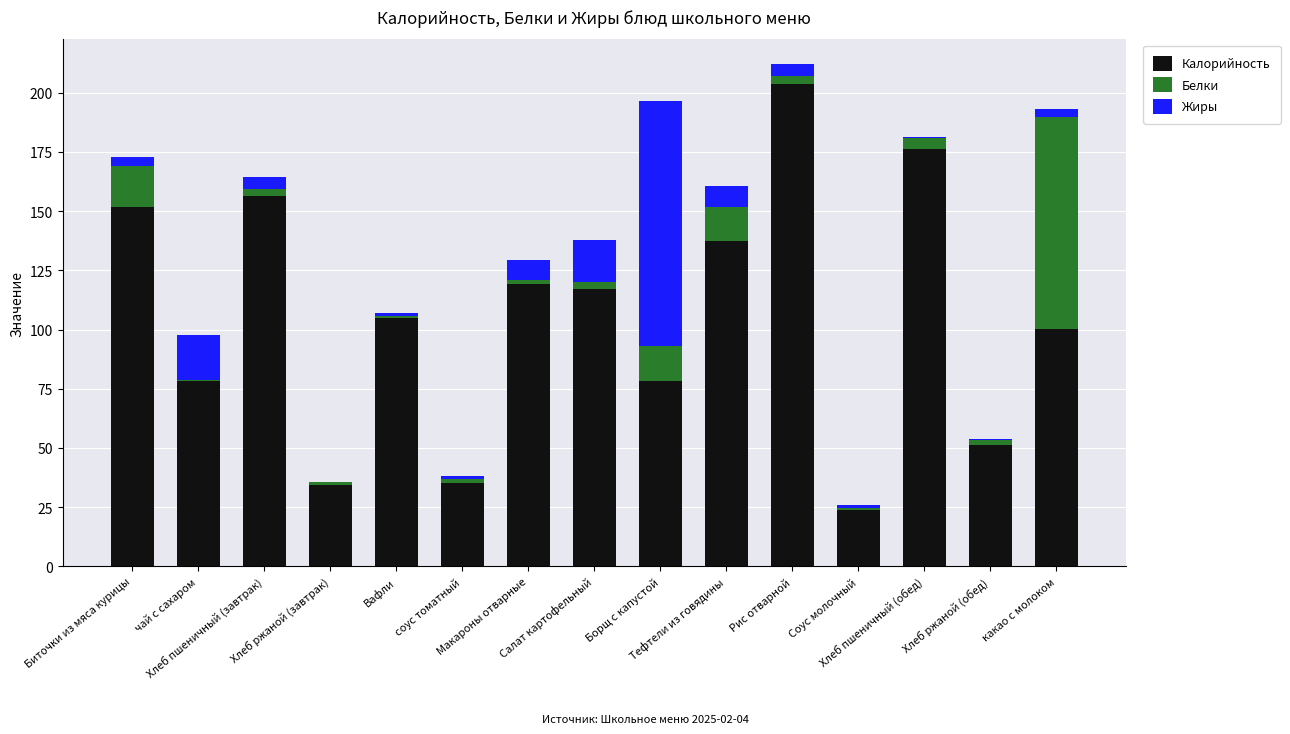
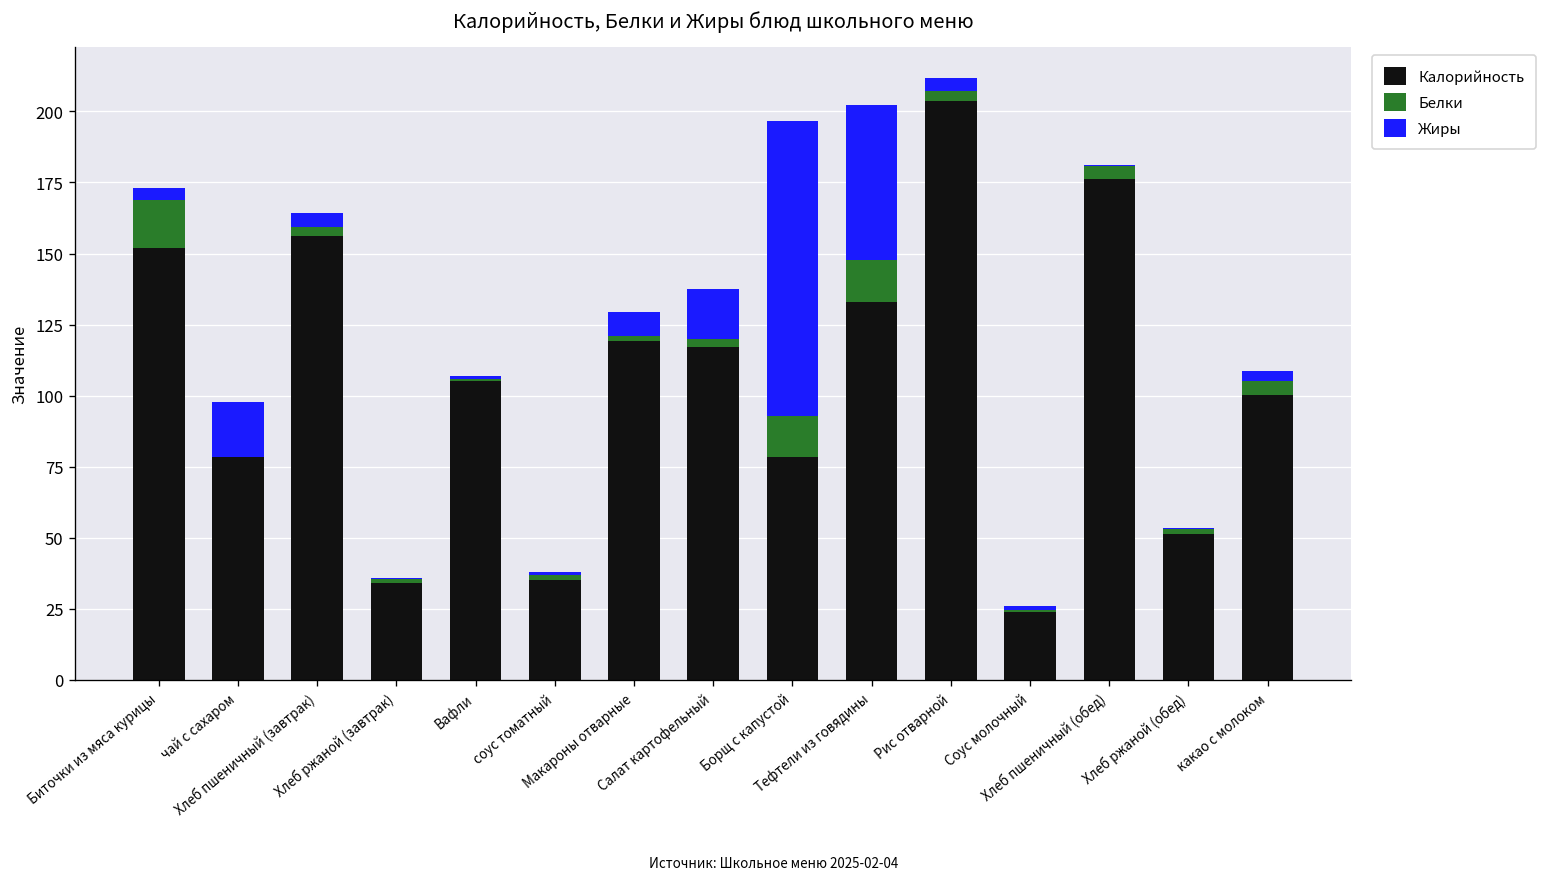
  {
    "Калорийность": {
      "Биточки из мяса курицы": 152,
      "чай с сахаром": 78,
      "Хлеб пшеничный (завтрак)": 156,
      "Хлеб ржаной (завтрак)": 34,
      "Вафли": 105,
      "соус томатный": 35,
      "Макароны отварные": 119,
      "Салат картофельный": 117,
      "Борщ с капустой": 78,
-     "Тефтели из говядины": 137,
+     "Тефтели из говядины": 133,
      "Рис отварной": 204,
      "Соус молочный": 24,
      "Хлеб пшеничный (обед)": 176,
      "Хлеб ржаной (обед)": 51,
      "какао с молоком": 100
    },
    "Белки": {
      "Биточки из мяса курицы": 17,
      "Хлеб пшеничный (завтрак)": 3,
      "Хлеб ржаной (завтрак)": 1,
      "соус томатный": 2,
      "Макароны отварные": 2,
      "Салат картофельный": 3,
      "Борщ с капустой": 15,
      "Тефтели из говядины": 15,
      "Рис отварной": 4,
      "Хлеб пшеничный (обед)": 5,
      "Хлеб ржаной (обед)": 2,
-     "какао с молоком": 89
+     "какао с молоком": 5
    },
    "Жиры": {
      "Биточки из мяса курицы": 4,
      "чай с сахаром": 19,
      "Хлеб пшеничный (завтрак)": 5,
      "соус томатный": 1,
      "Макароны отварные": 8,
      "Салат картофельный": 18,
      "Борщ с капустой": 104,
-     "Тефтели из говядины": 9,
+     "Тефтели из говядины": 55,
      "Рис отварной": 5,
      "Соус молочный": 2,
      "какао с молоком": 4
    }
  }
